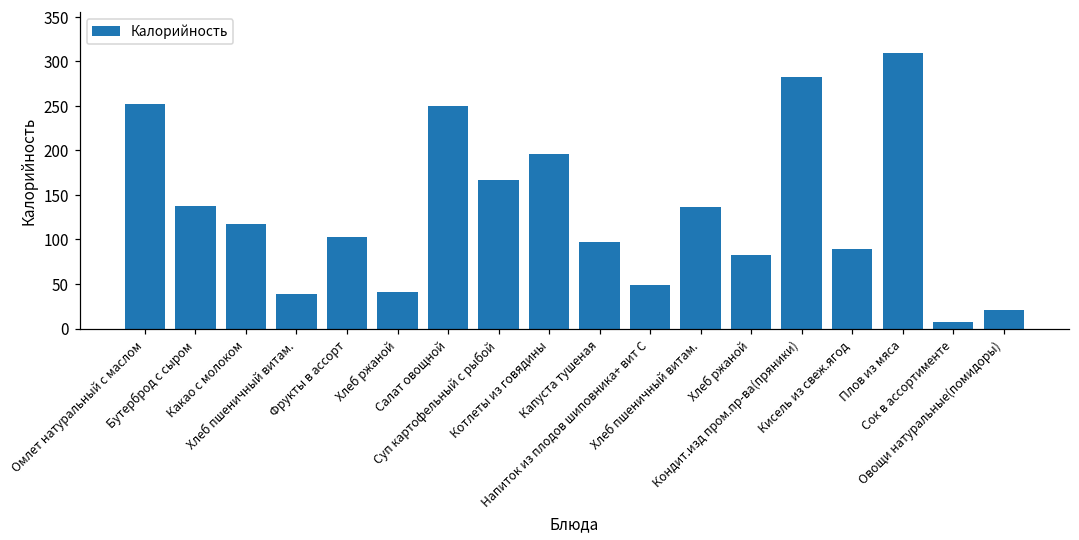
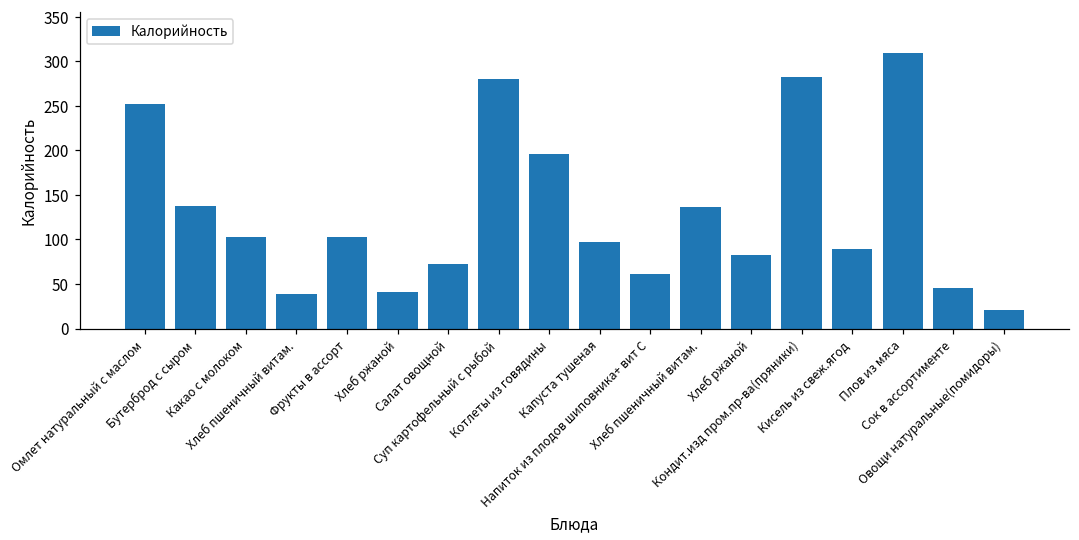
  {
    "Омлет натуральный с маслом": 250,
    "Бутерброд с сыром": 140,
-   "Какао с молоком": 120,
+   "Какао с молоком": 100,
    "Фрукты в ассорт": 100,
-   "Салат овощной": 250,
-   "Суп картофельный с рыбой": 170,
+   "Салат овощной": 70,
+   "Суп картофельный с рыбой": 280,
    "Котлеты из говядины": 200,
    "Капуста тушеная": 100,
-   "Напиток из плодов шиповника+ вит С": 50,
+   "Напиток из плодов шиповника+ вит С": 60,
    "Кондит.изд пром.пр-ва(пряники)": 280,
    "Кисель из свеж.ягод": 90,
    "Плов из мяса": 310,
-   "Сок в ассортименте": 10,
+   "Сок в ассортименте": 50,
    "Овощи натуральные(помидоры)": 20
  }
